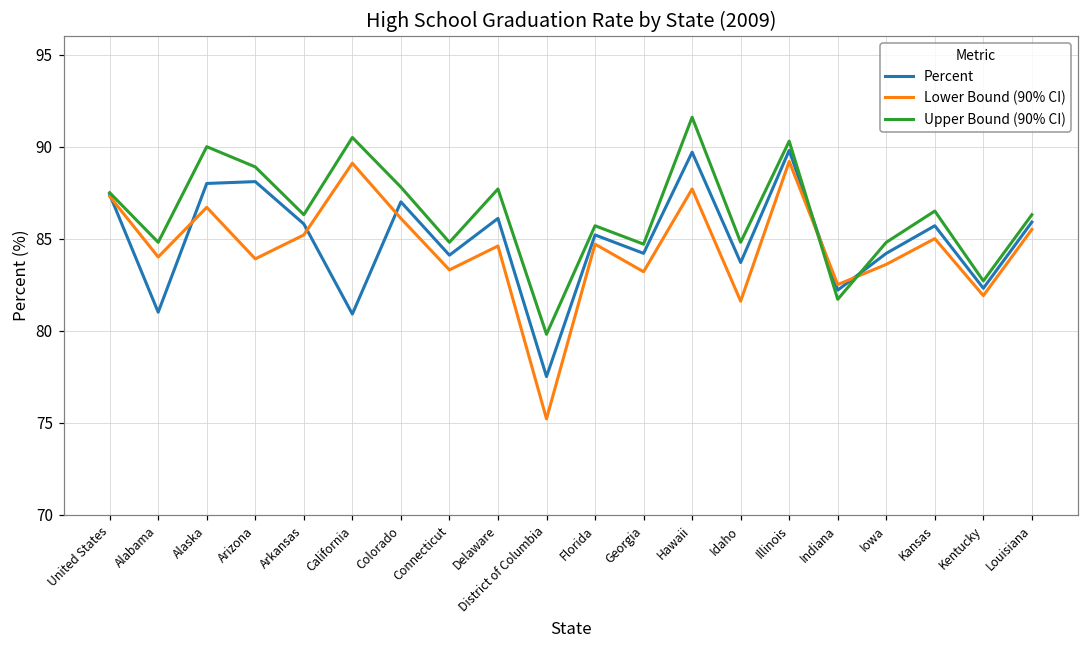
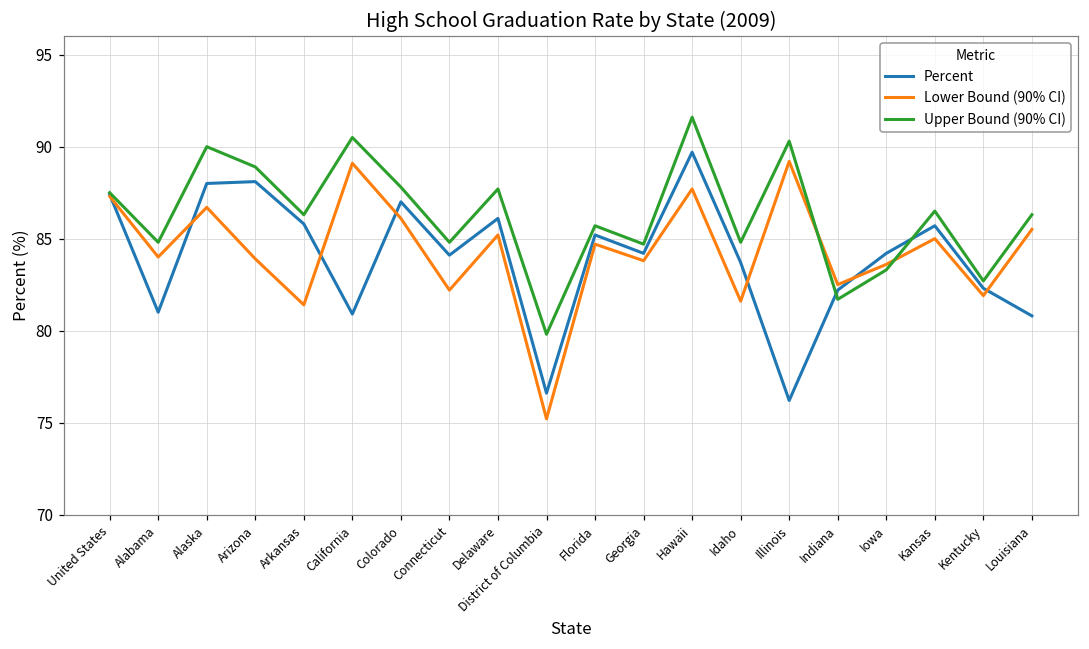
  {
    "Percent": {
      "Alabama": 81.0,
      "Alaska": 88.0,
      "Arizona": 88.1,
      "Arkansas": 85.8,
      "California": 80.9,
      "Colorado": 87.0,
      "Connecticut": 84.1,
      "Delaware": 86.1,
-     "District of Columbia": 77.5,
+     "District of Columbia": 76.6,
      "Florida": 85.2,
      "Georgia": 84.2,
      "Hawaii": 89.7,
      "Idaho": 83.7,
-     "Illinois": 89.8,
+     "Illinois": 76.2,
      "Indiana": 82.2,
      "Iowa": 84.2,
      "Kansas": 85.7,
      "Kentucky": 82.3,
-     "Louisiana": 85.9
+     "Louisiana": 80.8
    },
    "Lower Bound (90% CI)": {
      "Alabama": 84.0,
      "Alaska": 86.7,
      "Arizona": 83.9,
-     "Arkansas": 85.2,
+     "Arkansas": 81.4,
      "California": 89.1,
      "Colorado": 86.1,
-     "Connecticut": 83.3,
-     "Delaware": 84.6,
+     "Connecticut": 82.2,
+     "Delaware": 85.2,
      "District of Columbia": 75.2,
      "Florida": 84.7,
-     "Georgia": 83.2,
+     "Georgia": 83.8,
      "Hawaii": 87.7,
      "Idaho": 81.6,
      "Illinois": 89.2,
      "Indiana": 82.5,
      "Iowa": 83.6,
      "Kansas": 85.0,
      "Kentucky": 81.9,
      "Louisiana": 85.5
    },
    "Upper Bound (90% CI)": {
      "Alabama": 84.8,
      "Alaska": 90.0,
      "Arizona": 88.9,
      "Arkansas": 86.3,
      "California": 90.5,
      "Colorado": 87.8,
      "Connecticut": 84.8,
      "Delaware": 87.7,
      "District of Columbia": 79.8,
      "Florida": 85.7,
      "Georgia": 84.7,
      "Hawaii": 91.6,
      "Idaho": 84.8,
      "Illinois": 90.3,
      "Indiana": 81.7,
-     "Iowa": 84.8,
+     "Iowa": 83.3,
      "Kansas": 86.5,
      "Kentucky": 82.7,
      "Louisiana": 86.3
    }
  }
